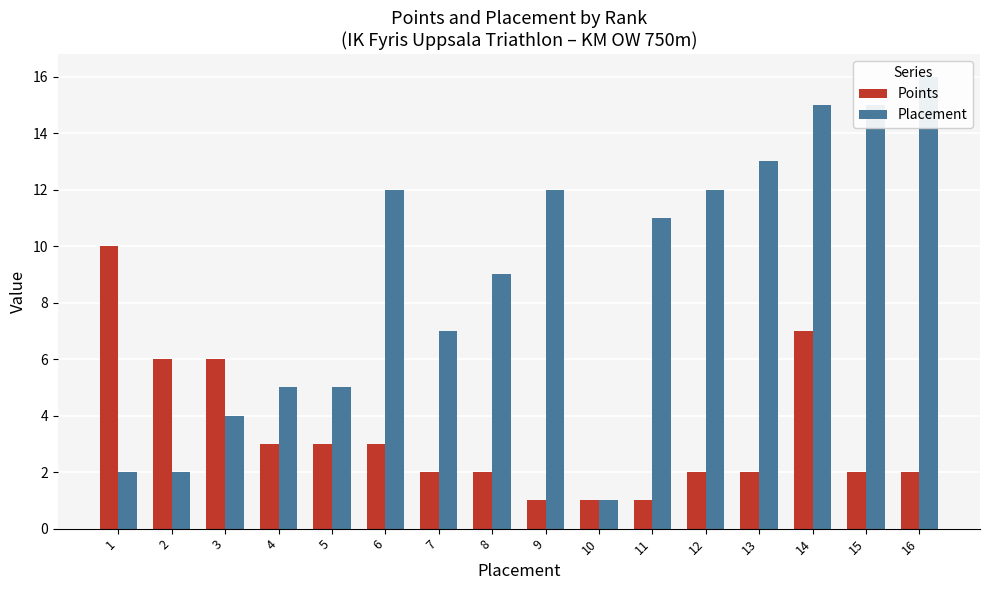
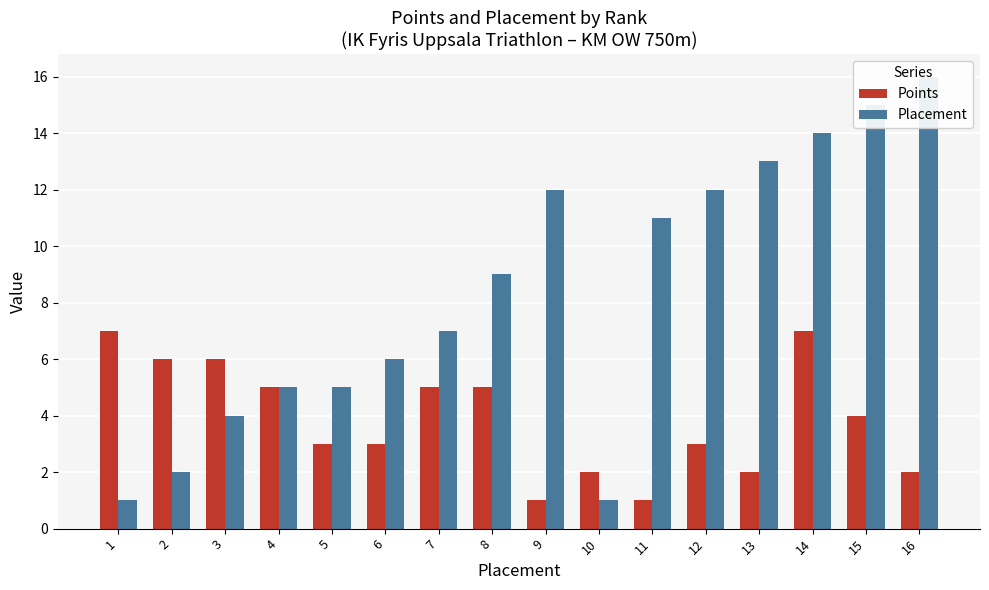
  {
    "Points": {
-     "1": 10,
+     "1": 7,
      "2": 6,
      "3": 6,
-     "4": 3,
+     "4": 5,
      "5": 3,
      "6": 3,
-     "7": 2,
-     "8": 2,
+     "7": 5,
+     "8": 5,
      "9": 1,
-     "10": 1,
+     "10": 2,
      "11": 1,
-     "12": 2,
+     "12": 3,
      "13": 2,
      "14": 7,
-     "15": 2,
+     "15": 4,
      "16": 2
    },
    "Placement": {
-     "1": 2,
+     "1": 1,
      "2": 2,
      "3": 4,
      "4": 5,
      "5": 5,
-     "6": 12,
+     "6": 6,
      "7": 7,
      "8": 9,
      "9": 12,
      "10": 1,
      "11": 11,
      "12": 12,
      "13": 13,
-     "14": 15
+     "14": 14
    }
  }
